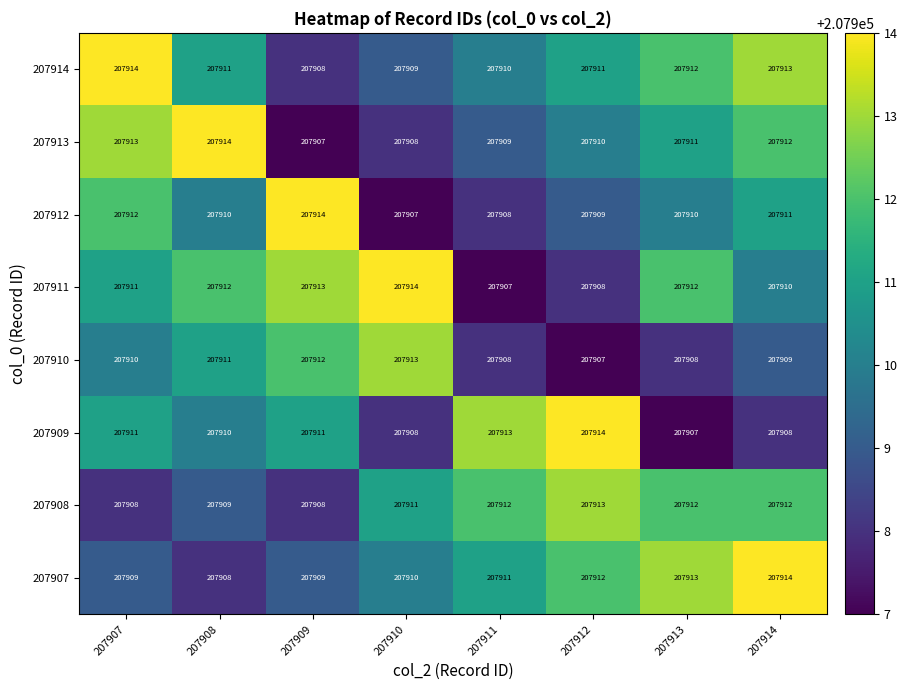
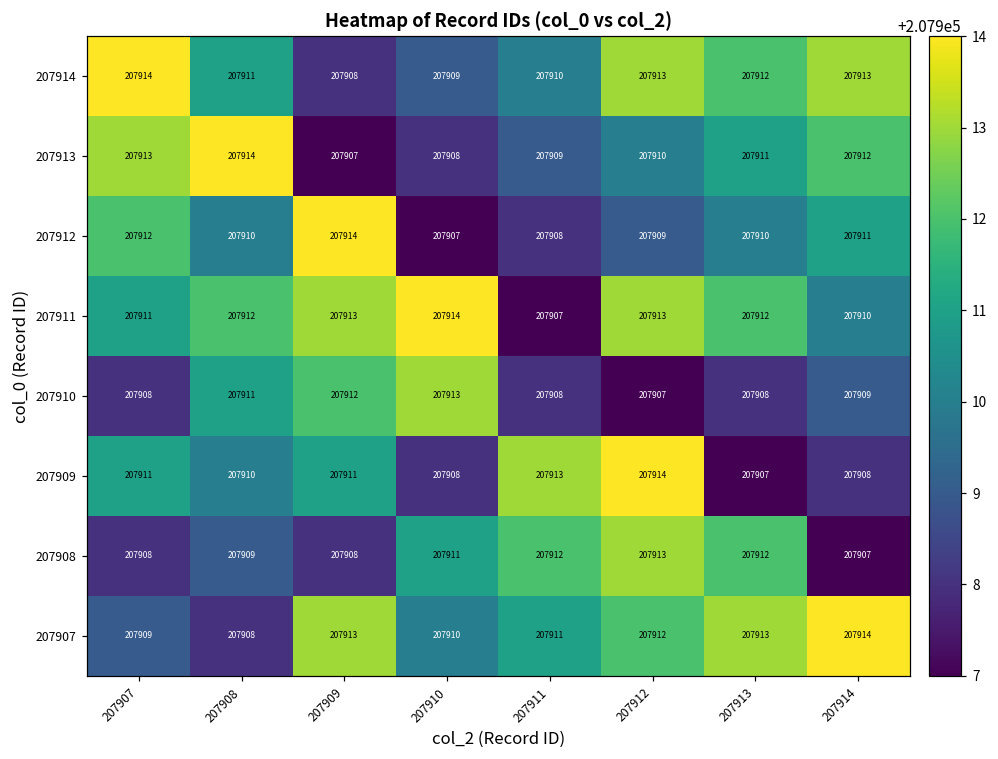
  {
    "207914": {
      "207907": 207914,
      "207908": 207911,
      "207909": 207908,
      "207910": 207909,
      "207911": 207910,
-     "207912": 207911,
+     "207912": 207913,
      "207913": 207912,
      "207914": 207913
    },
    "207913": {
      "207907": 207913,
      "207908": 207914,
      "207909": 207907,
      "207910": 207908,
      "207911": 207909,
      "207912": 207910,
      "207913": 207911,
      "207914": 207912
    },
    "207912": {
      "207907": 207912,
      "207908": 207910,
      "207909": 207914,
      "207910": 207907,
      "207911": 207908,
      "207912": 207909,
      "207913": 207910,
      "207914": 207911
    },
    "207911": {
      "207907": 207911,
      "207908": 207912,
      "207909": 207913,
      "207910": 207914,
      "207911": 207907,
-     "207912": 207908,
+     "207912": 207913,
      "207913": 207912,
      "207914": 207910
    },
    "207910": {
-     "207907": 207910,
+     "207907": 207908,
      "207908": 207911,
      "207909": 207912,
      "207910": 207913,
      "207911": 207908,
      "207912": 207907,
      "207913": 207908,
      "207914": 207909
    },
    "207909": {
      "207907": 207911,
      "207908": 207910,
      "207909": 207911,
      "207910": 207908,
      "207911": 207913,
      "207912": 207914,
      "207913": 207907,
      "207914": 207908
    },
    "207908": {
      "207907": 207908,
      "207908": 207909,
      "207909": 207908,
      "207910": 207911,
      "207911": 207912,
      "207912": 207913,
      "207913": 207912,
-     "207914": 207912
+     "207914": 207907
    },
    "207907": {
      "207907": 207909,
      "207908": 207908,
-     "207909": 207909,
+     "207909": 207913,
      "207910": 207910,
      "207911": 207911,
      "207912": 207912,
      "207913": 207913,
      "207914": 207914
    }
  }
